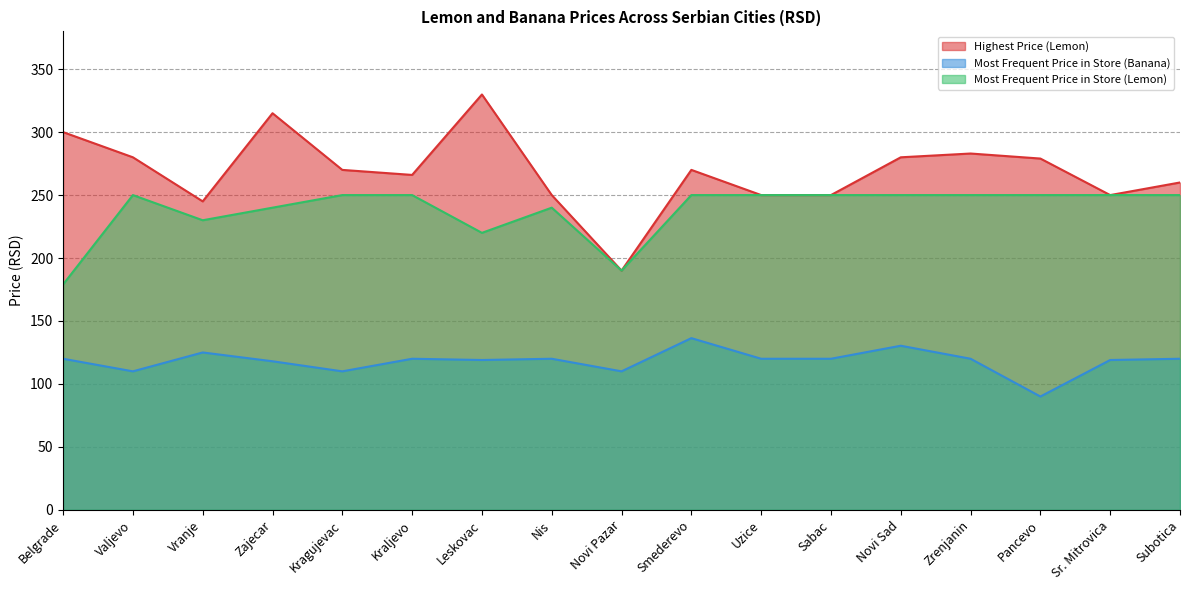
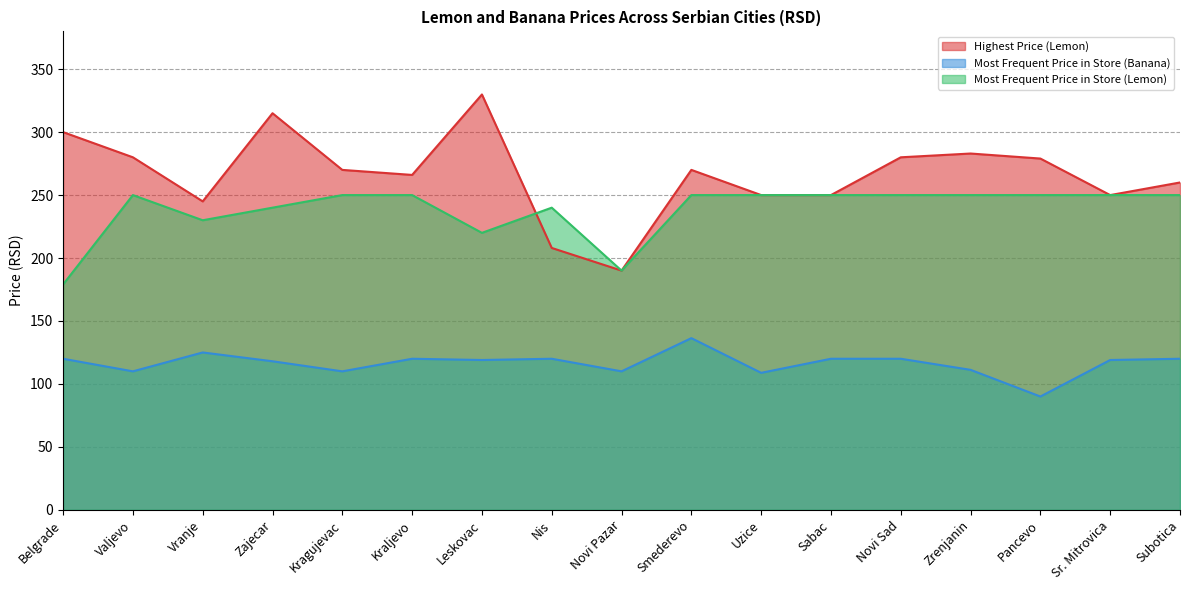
  {
    "Highest Price (Lemon)": {
      "Belgrade": 300,
      "Valjevo": 280,
      "Vranje": 245,
      "Zajecar": 315,
      "Kragujevac": 270,
      "Kraljevo": 266,
      "Leskovac": 330,
-     "Nis": 250,
+     "Nis": 208,
      "Smederevo": 270,
      "Novi Sad": 280,
      "Zrenjanin": 283,
      "Pancevo": 279,
      "Subotica": 260
    },
    "Most Frequent Price in Store (Banana)": {
      "Belgrade": 120,
      "Valjevo": 110,
      "Vranje": 125,
      "Zajecar": 118,
      "Kragujevac": 110,
      "Kraljevo": 120,
      "Leskovac": 119,
      "Nis": 120,
      "Novi Pazar": 110,
      "Smederevo": 136,
-     "Uzice": 120,
+     "Uzice": 109,
      "Sabac": 120,
-     "Novi Sad": 130,
-     "Zrenjanin": 120,
+     "Novi Sad": 120,
+     "Zrenjanin": 111,
      "Pancevo": 90,
      "Sr. Mitrovica": 119,
      "Subotica": 120
    },
    "Most Frequent Price in Store (Lemon)": {
      "Belgrade": 179,
      "Valjevo": 250,
      "Vranje": 230,
      "Zajecar": 240,
      "Kragujevac": 250,
      "Kraljevo": 250,
      "Leskovac": 220,
      "Nis": 240,
      "Smederevo": 250,
      "Novi Sad": 250,
      "Zrenjanin": 250,
      "Pancevo": 250,
      "Subotica": 250
    }
  }
